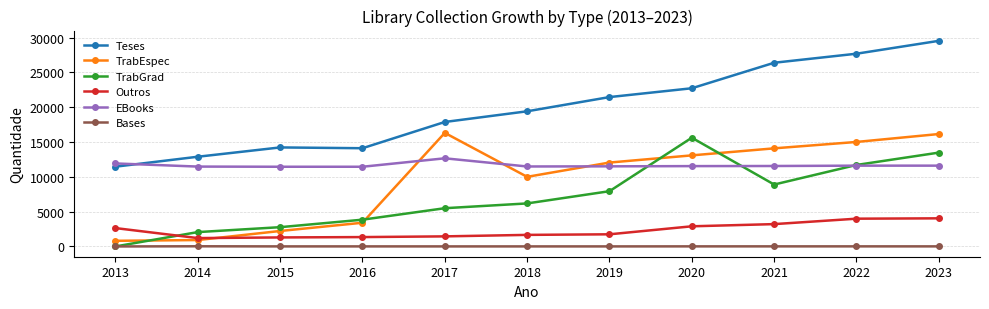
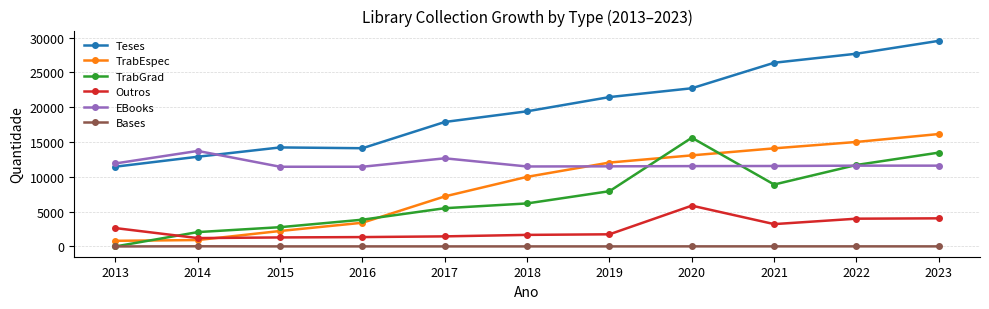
  {
    "Teses": {
      "2013": 11000,
      "2014": 13000,
      "2015": 14000,
      "2016": 14000,
      "2017": 18000,
      "2018": 19000,
      "2019": 21000,
      "2020": 23000,
      "2021": 26000,
      "2022": 28000,
      "2023": 30000
    },
    "TrabEspec": {
      "2013": 1000,
      "2015": 2000,
      "2016": 3000,
-     "2017": 16000,
+     "2017": 7000,
      "2018": 10000,
      "2019": 12000,
      "2020": 13000,
      "2021": 14000,
      "2022": 15000,
      "2023": 16000
    },
    "TrabGrad": {
      "2014": 2000,
      "2015": 3000,
      "2016": 4000,
      "2017": 5000,
      "2018": 6000,
      "2019": 8000,
      "2020": 16000,
      "2021": 9000,
      "2023": 13000
    },
    "Outros": {
      "2013": 3000,
      "2015": 1000,
      "2016": 1000,
      "2017": 1000,
      "2018": 2000,
      "2019": 2000,
-     "2020": 3000,
+     "2020": 6000,
      "2021": 3000,
      "2022": 4000,
      "2023": 4000
    },
    "EBooks": {
      "2013": 12000,
-     "2014": 11000,
+     "2014": 14000,
      "2015": 11000,
      "2016": 11000,
      "2017": 13000,
      "2018": 11000,
      "2019": 12000,
      "2020": 12000,
      "2021": 12000,
      "2023": 12000
    },
    "Bases": {
      "2014": 0,
      "2015": 0,
      "2016": 0,
      "2017": 0,
      "2018": 0,
      "2019": 0,
      "2020": 0,
      "2021": 0,
      "2022": 0,
      "2023": 0
    }
  }
